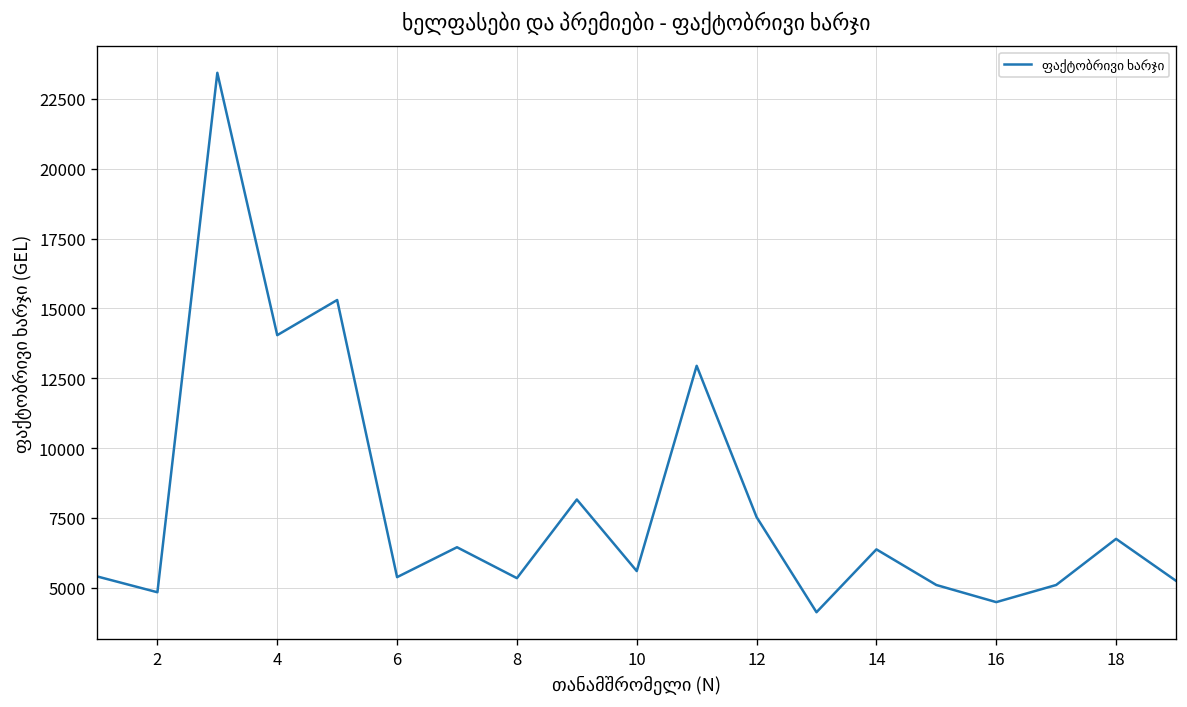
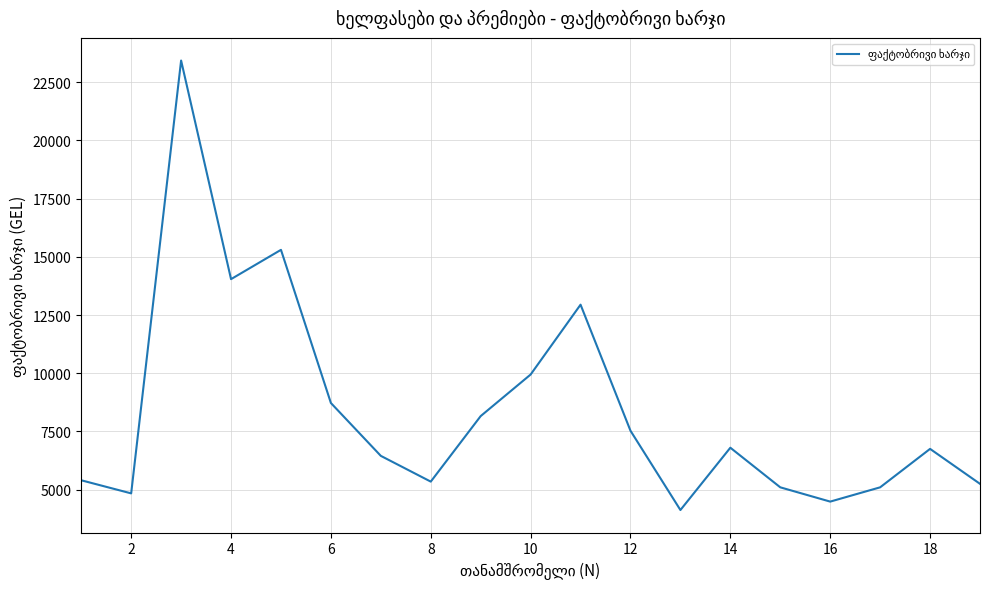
  {
    "2": 4800,
    "4": 14000,
-   "6": 5400,
+   "6": 8700,
    "8": 5300,
-   "10": 5600,
+   "10": 9900,
    "12": 7500,
-   "14": 6400,
+   "14": 6800,
    "16": 4500,
    "18": 6800
  }
